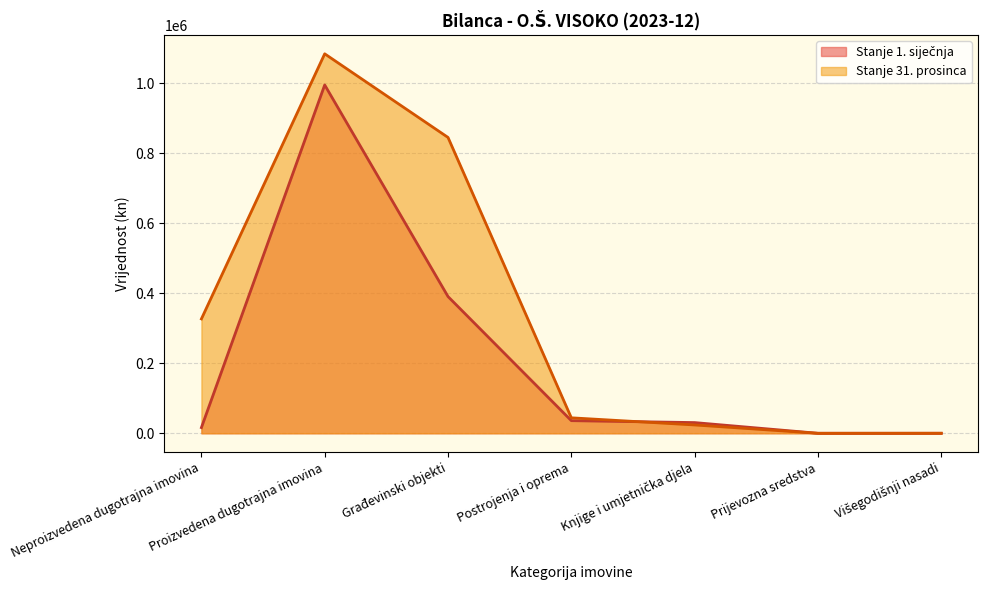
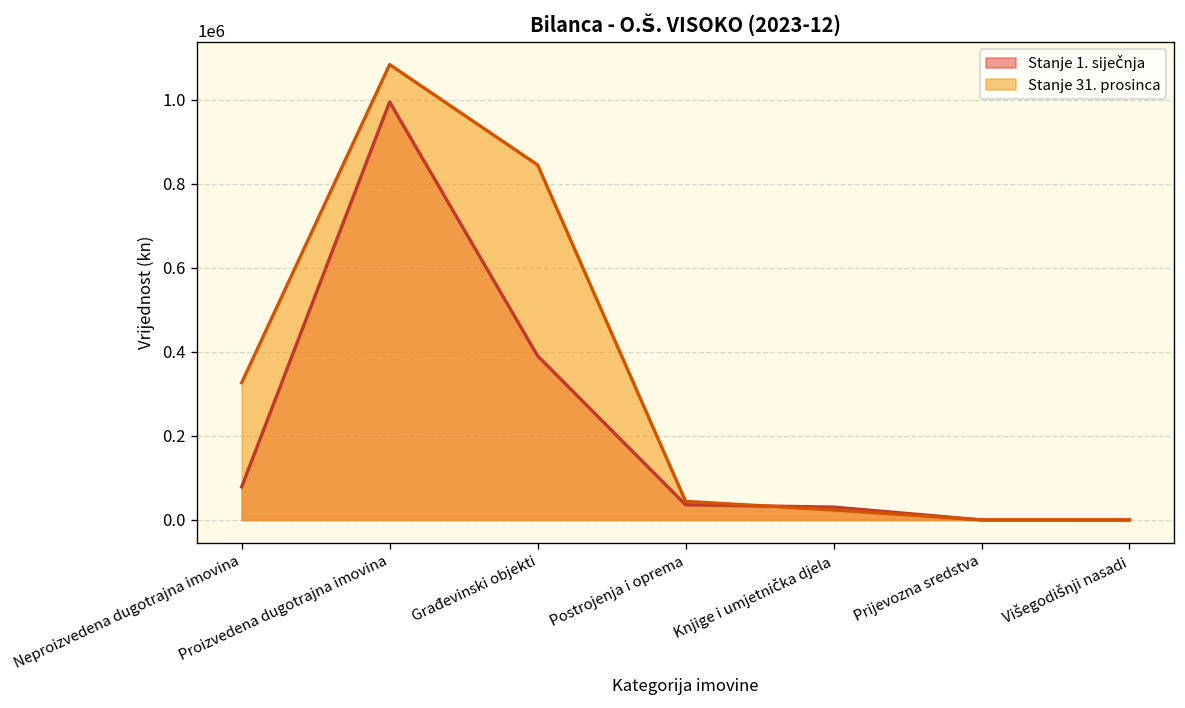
  {
    "Stanje 1. siječnja": {
-     "Neproizvedena dugotrajna imovina": 20000,
+     "Neproizvedena dugotrajna imovina": 80000,
      "Proizvedena dugotrajna imovina": 1000000,
      "Građevinski objekti": 390000,
      "Postrojenja i oprema": 40000
    },
    "Stanje 31. prosinca": {
      "Neproizvedena dugotrajna imovina": 330000,
      "Proizvedena dugotrajna imovina": 1080000,
      "Građevinski objekti": 850000,
      "Postrojenja i oprema": 40000
    }
  }
